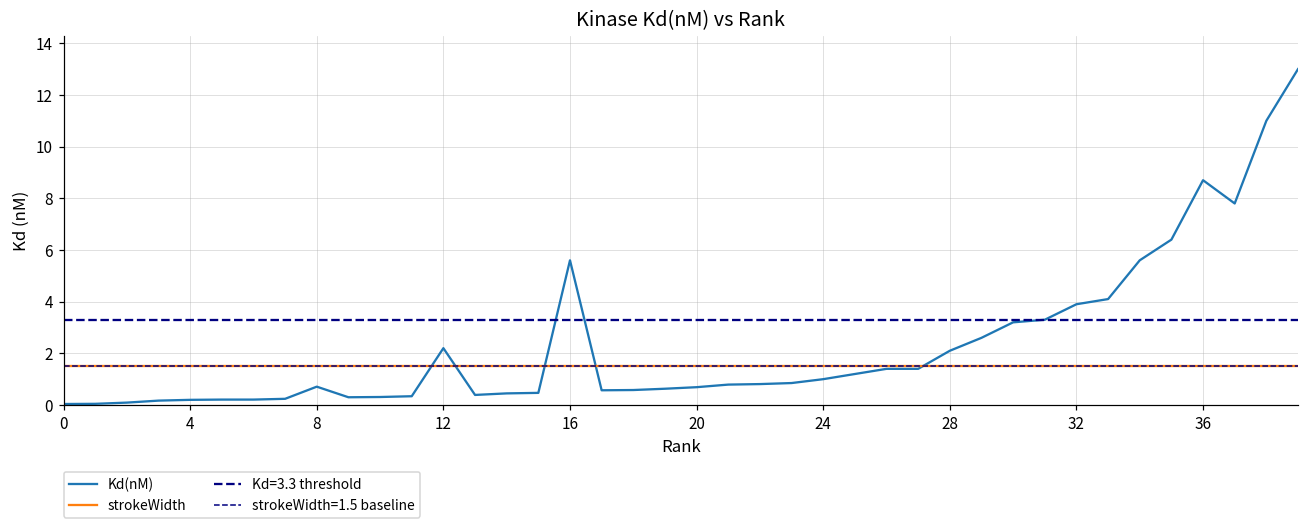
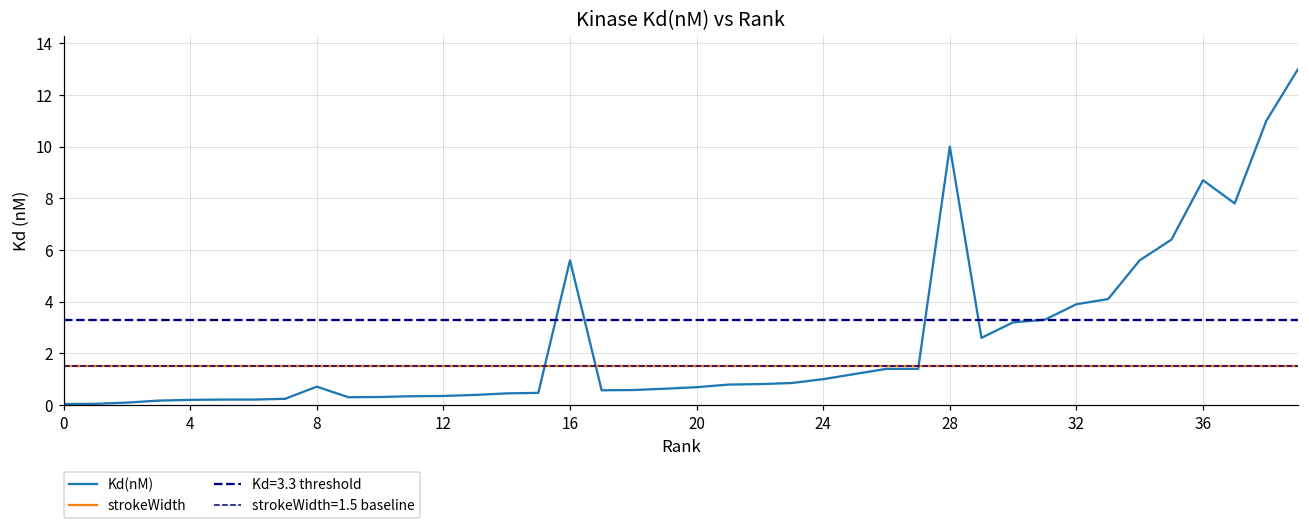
  {
    "Kd(nM)": {
      "0": 0.0,
      "4": 0.2,
      "8": 0.7,
-     "12": 2.2,
+     "12": 0.4,
      "16": 5.6,
      "20": 0.7,
      "24": 1.0,
-     "28": 2.1,
+     "28": 10.0,
      "32": 3.9,
      "36": 8.7
    },
    "strokeWidth": {
      "0": 1.5,
      "4": 1.5,
      "8": 1.5,
      "12": 1.5,
      "16": 1.5,
      "20": 1.5,
      "24": 1.5,
      "28": 1.5,
      "32": 1.5,
      "36": 1.5
    }
  }
